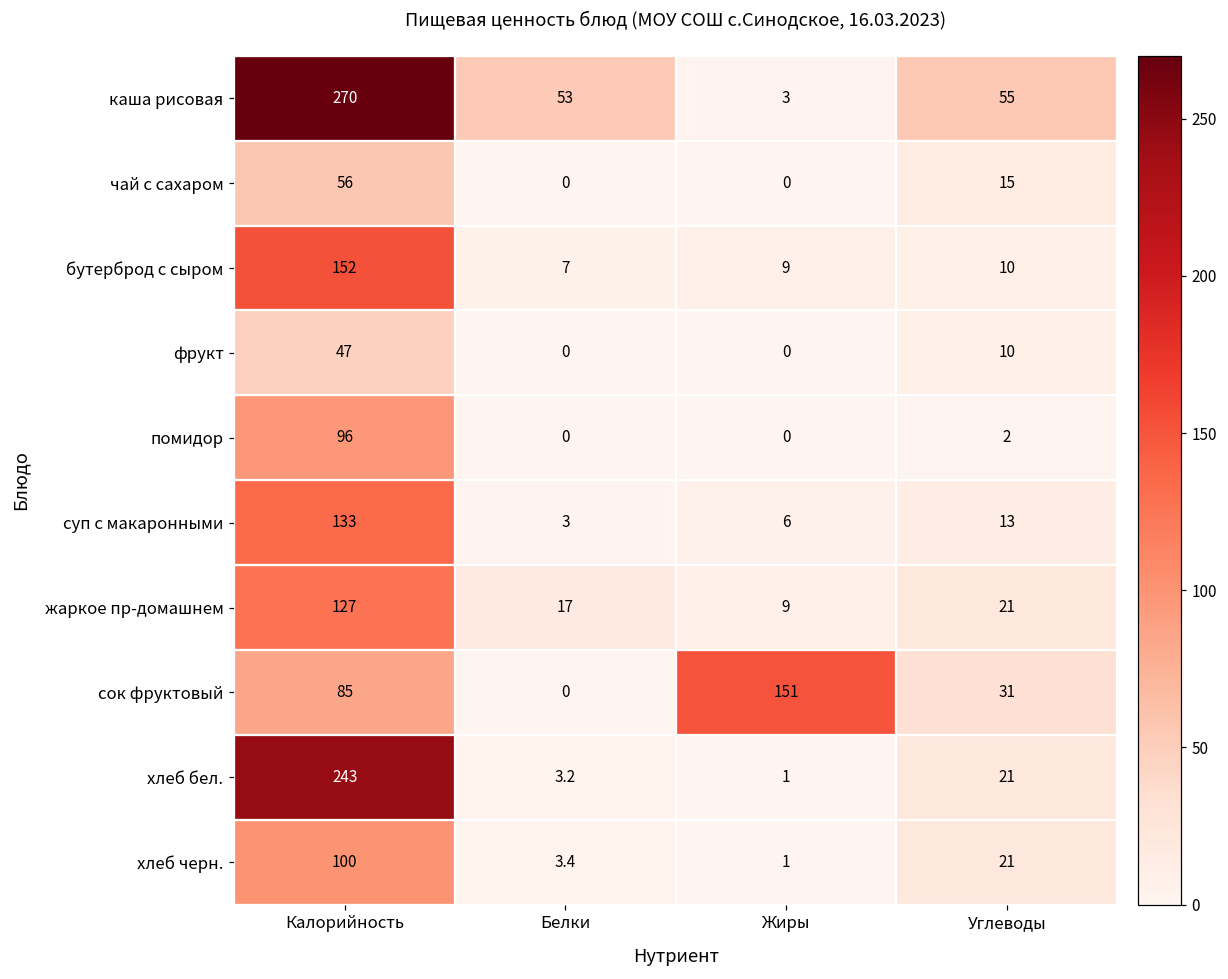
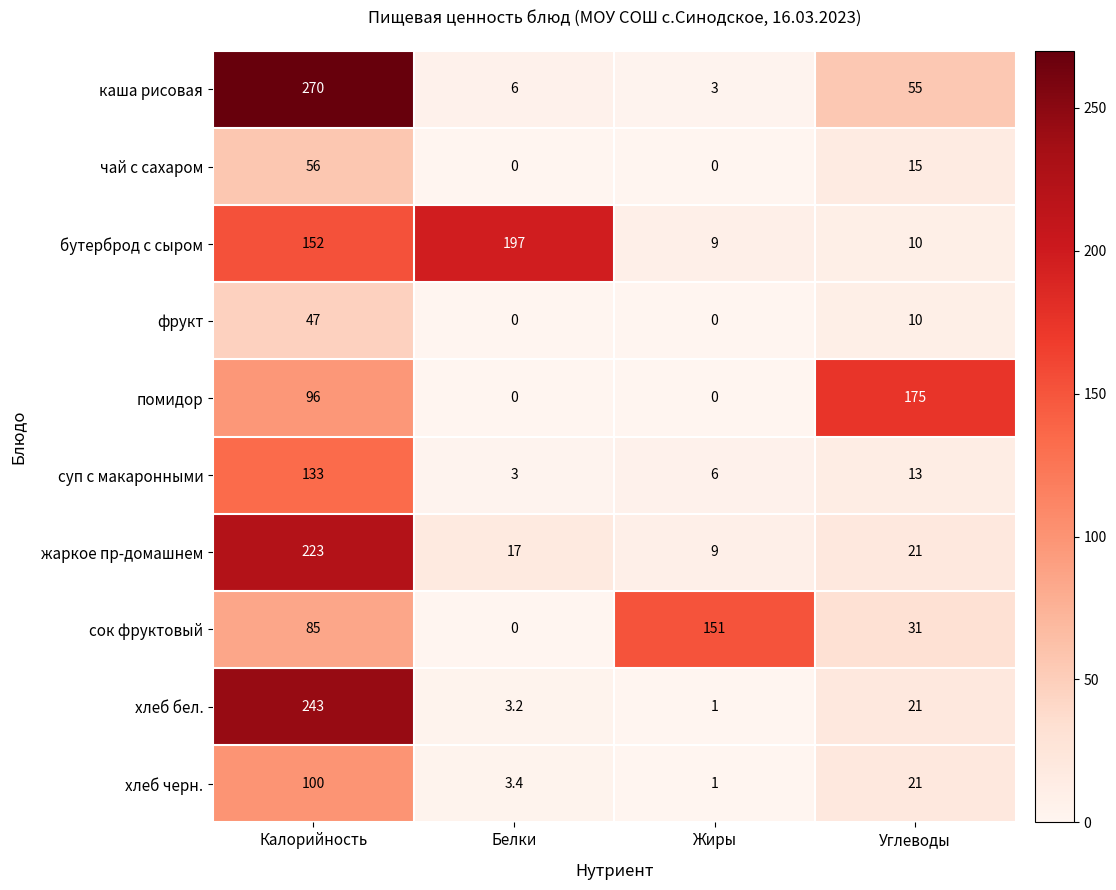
  {
    "каша рисовая": {
      "Калорийность": 270,
-     "Белки": 53,
+     "Белки": 6,
      "Жиры": 3,
      "Углеводы": 55
    },
    "чай с сахаром": {
      "Калорийность": 56,
      "Белки": 0,
      "Жиры": 0,
      "Углеводы": 15
    },
    "бутерброд с сыром": {
      "Калорийность": 152,
-     "Белки": 7,
+     "Белки": 197,
      "Жиры": 9,
      "Углеводы": 10
    },
    "фрукт": {
      "Калорийность": 47,
      "Белки": 0,
      "Жиры": 0,
      "Углеводы": 10
    },
    "помидор": {
      "Калорийность": 96,
      "Белки": 0,
      "Жиры": 0,
-     "Углеводы": 2
+     "Углеводы": 175
    },
    "суп с макаронными": {
      "Калорийность": 133,
      "Белки": 3,
      "Жиры": 6,
      "Углеводы": 13
    },
    "жаркое пр-домашнем": {
-     "Калорийность": 127,
+     "Калорийность": 223,
      "Белки": 17,
      "Жиры": 9,
      "Углеводы": 21
    },
    "сок фруктовый": {
      "Калорийность": 85,
      "Белки": 0,
      "Жиры": 151,
      "Углеводы": 31
    },
    "хлеб бел.": {
      "Калорийность": 243,
      "Белки": 3.2,
      "Жиры": 1,
      "Углеводы": 21
    },
    "хлеб черн.": {
      "Калорийность": 100,
      "Белки": 3.4,
      "Жиры": 1,
      "Углеводы": 21
    }
  }
